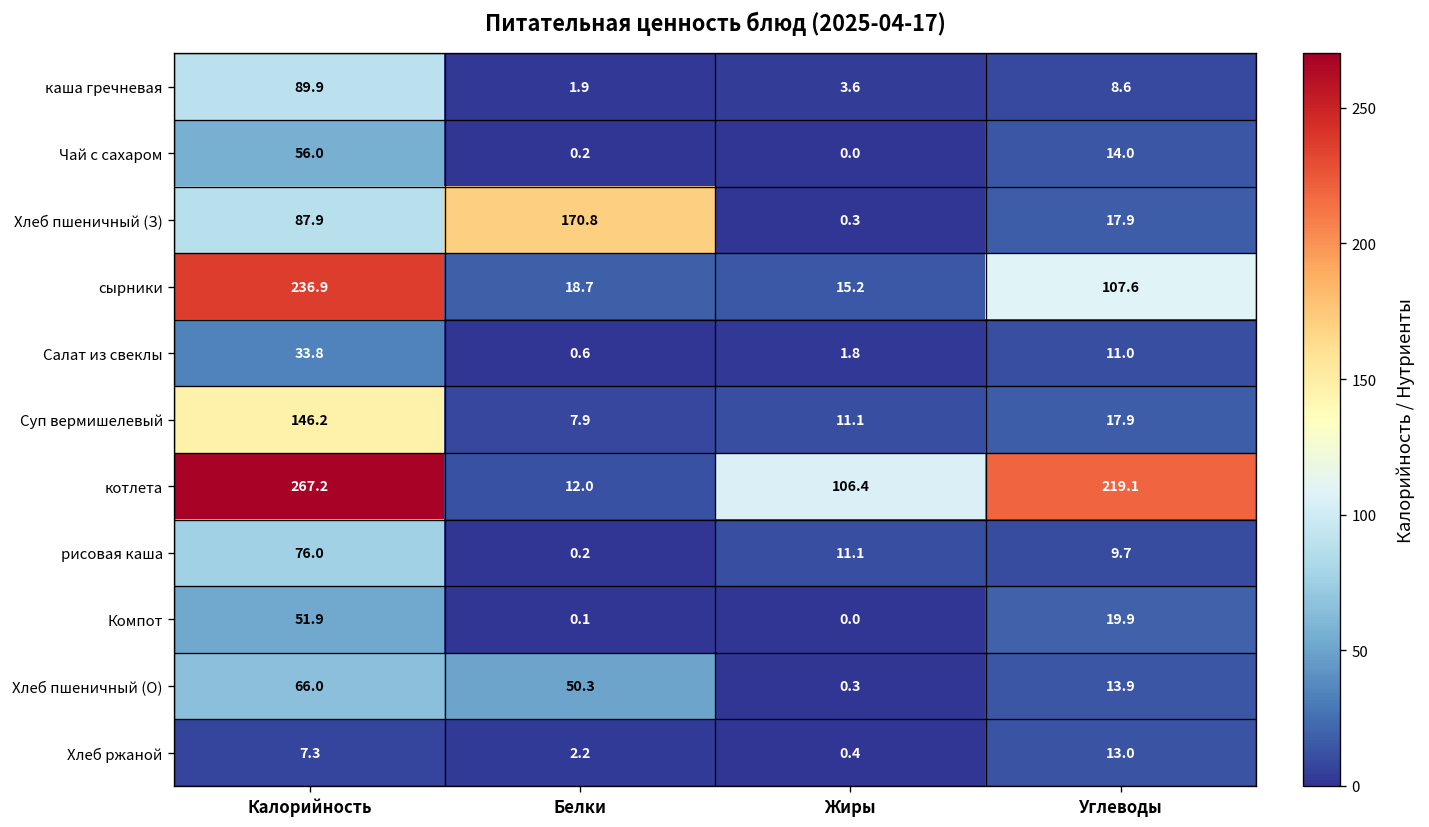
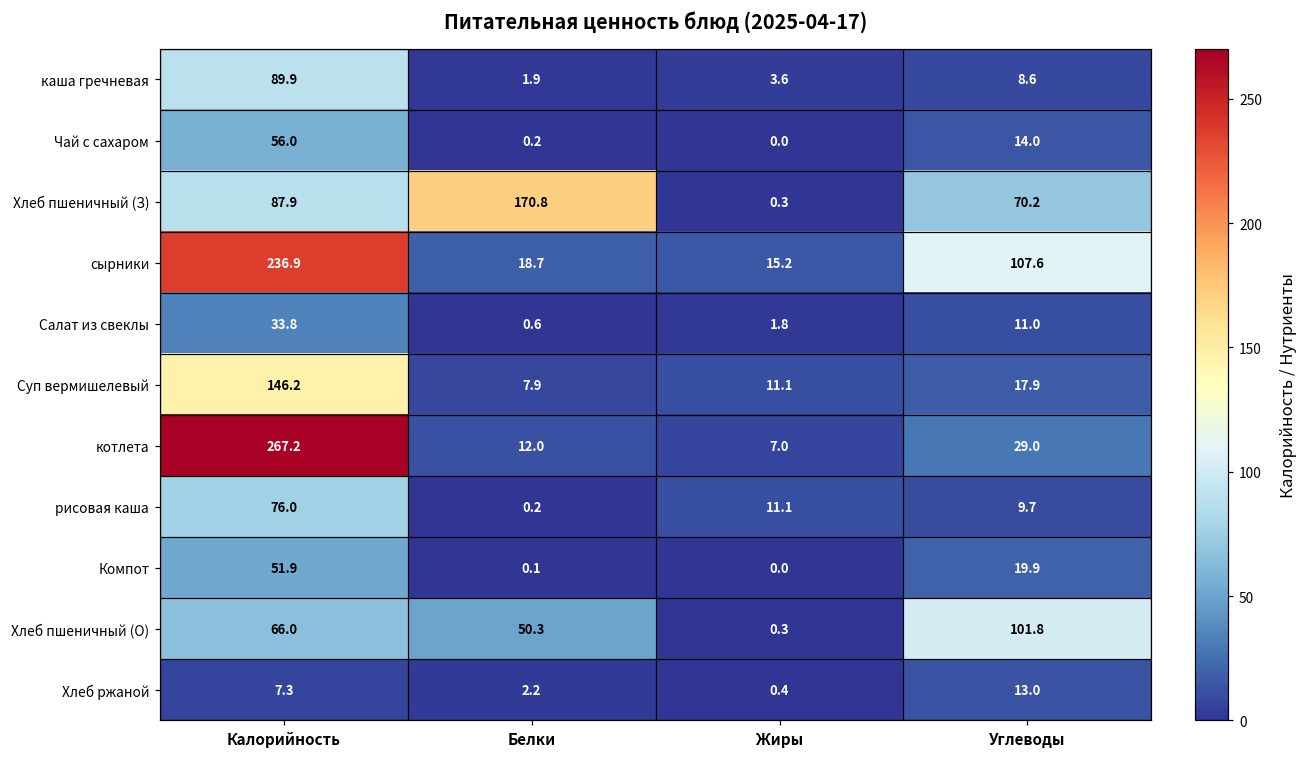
  {
    "каша гречневая": {
      "Калорийность": 89.9,
      "Белки": 1.9,
      "Жиры": 3.6,
      "Углеводы": 8.6
    },
    "Чай с сахаром": {
      "Калорийность": 56.0,
      "Белки": 0.2,
      "Жиры": 0.0,
      "Углеводы": 14.0
    },
    "Хлеб пшеничный (З)": {
      "Калорийность": 87.9,
      "Белки": 170.8,
      "Жиры": 0.3,
-     "Углеводы": 17.9
+     "Углеводы": 70.2
    },
    "сырники": {
      "Калорийность": 236.9,
      "Белки": 18.7,
      "Жиры": 15.2,
      "Углеводы": 107.6
    },
    "Салат из свеклы": {
      "Калорийность": 33.8,
      "Белки": 0.6,
      "Жиры": 1.8,
      "Углеводы": 11.0
    },
    "Суп вермишелевый": {
      "Калорийность": 146.2,
      "Белки": 7.9,
      "Жиры": 11.1,
      "Углеводы": 17.9
    },
    "котлета": {
      "Калорийность": 267.2,
      "Белки": 12.0,
-     "Жиры": 106.4,
-     "Углеводы": 219.1
+     "Жиры": 7.0,
+     "Углеводы": 29.0
    },
    "рисовая каша": {
      "Калорийность": 76.0,
      "Белки": 0.2,
      "Жиры": 11.1,
      "Углеводы": 9.7
    },
    "Компот": {
      "Калорийность": 51.9,
      "Белки": 0.1,
      "Жиры": 0.0,
      "Углеводы": 19.9
    },
    "Хлеб пшеничный (О)": {
      "Калорийность": 66.0,
      "Белки": 50.3,
      "Жиры": 0.3,
-     "Углеводы": 13.9
+     "Углеводы": 101.8
    },
    "Хлеб ржаной": {
      "Калорийность": 7.3,
      "Белки": 2.2,
      "Жиры": 0.4,
      "Углеводы": 13.0
    }
  }
